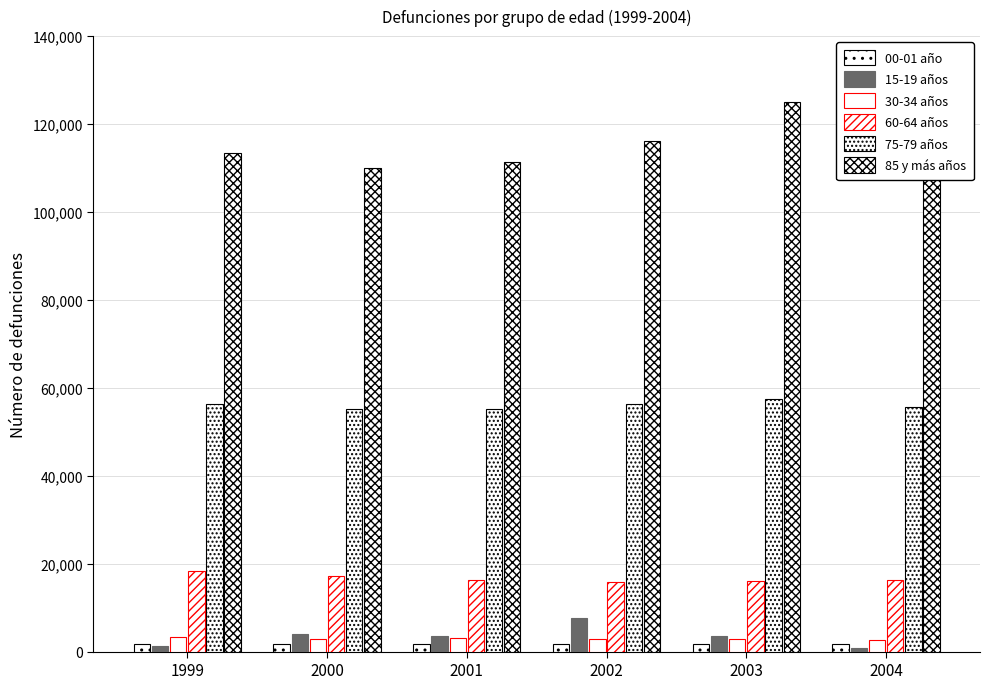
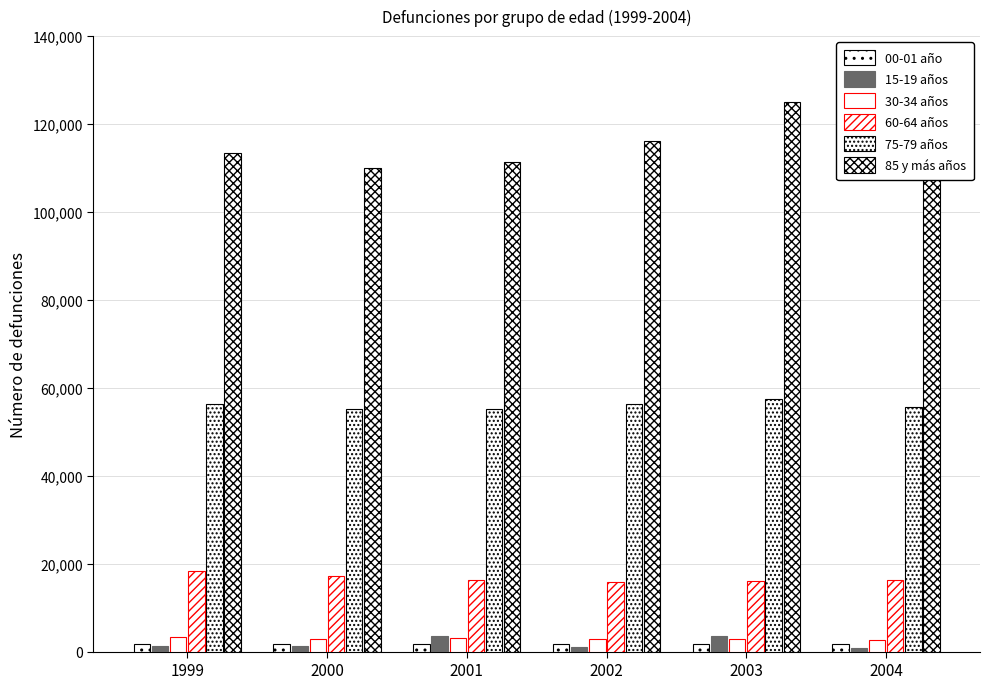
  {
    "15-19 años": {
      "1999": "1,000",
-     "2000": "4,000",
+     "2000": "1,000",
      "2001": "4,000",
-     "2002": "8,000",
+     "2002": "1,000",
      "2003": "4,000",
      "2004": "1,000"
    }
  }
